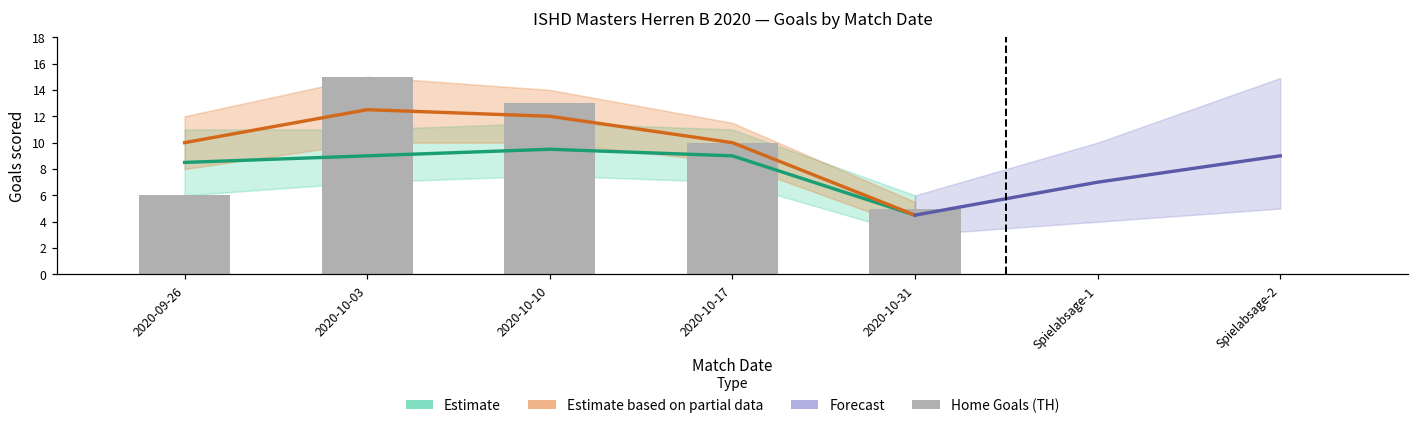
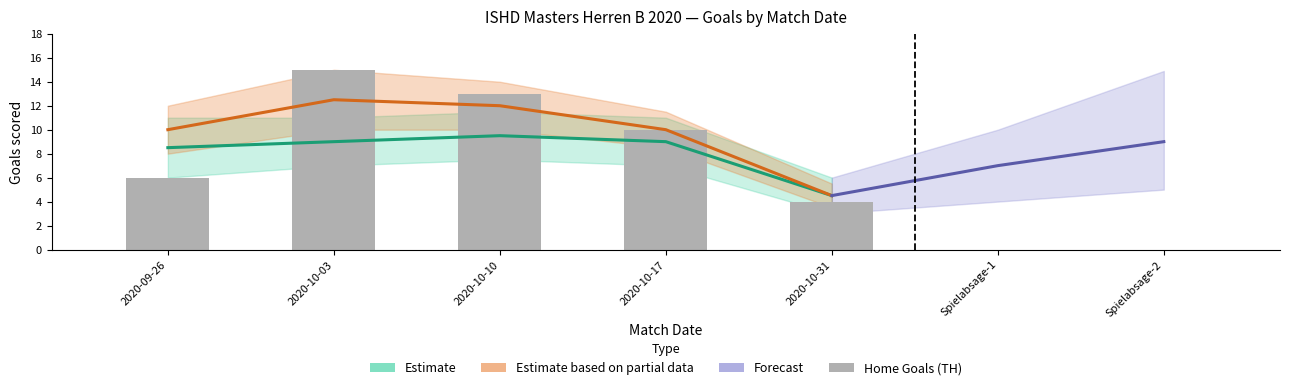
  {
    "Home Goals (TH)": {
      "2020-09-26": 6,
      "2020-10-03": 15,
      "2020-10-10": 13,
      "2020-10-17": 10,
-     "2020-10-31": 5
+     "2020-10-31": 4
    }
  }
